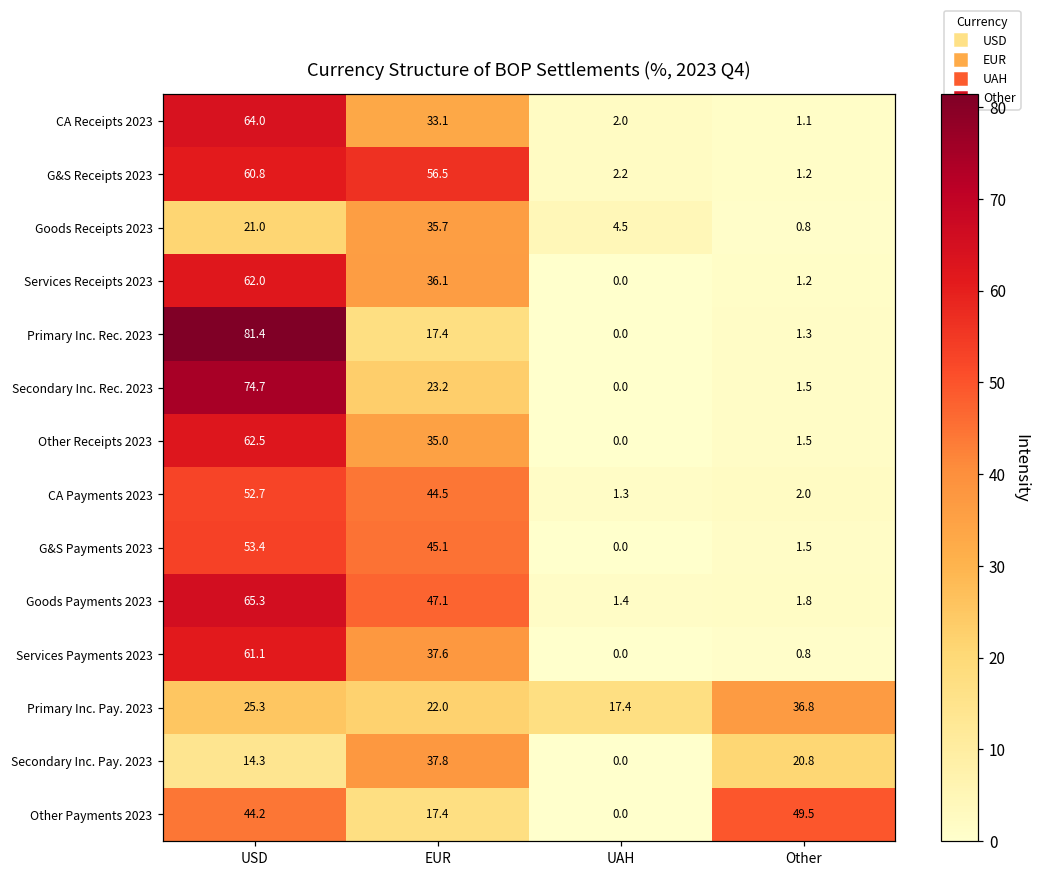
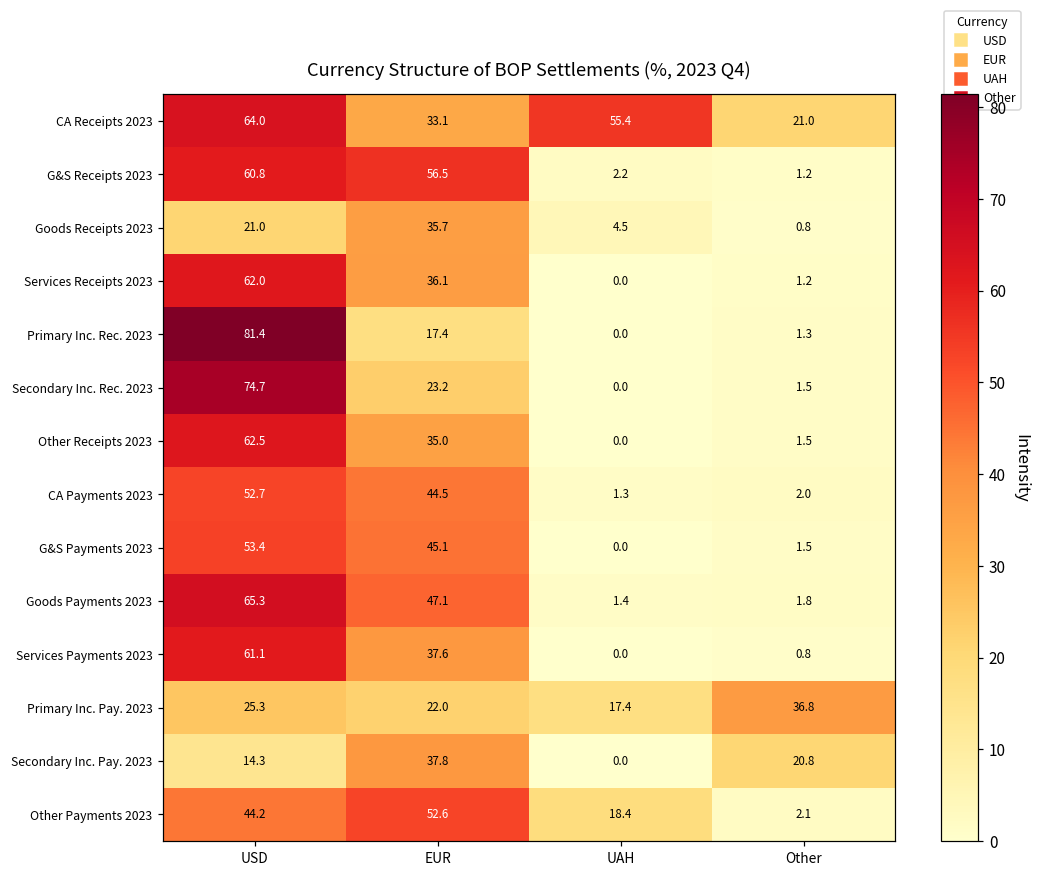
  {
    "CA Receipts 2023": {
      "USD": 64.0,
      "EUR": 33.1,
-     "UAH": 2.0,
-     "Other": 1.1
+     "UAH": 55.4,
+     "Other": 21.0
    },
    "G&S Receipts 2023": {
      "USD": 60.8,
      "EUR": 56.5,
      "UAH": 2.2,
      "Other": 1.2
    },
    "Goods Receipts 2023": {
      "USD": 21.0,
      "EUR": 35.7,
      "UAH": 4.5,
      "Other": 0.8
    },
    "Services Receipts 2023": {
      "USD": 62.0,
      "EUR": 36.1,
      "UAH": 0.0,
      "Other": 1.2
    },
    "Primary Inc. Rec. 2023": {
      "USD": 81.4,
      "EUR": 17.4,
      "UAH": 0.0,
      "Other": 1.3
    },
    "Secondary Inc. Rec. 2023": {
      "USD": 74.7,
      "EUR": 23.2,
      "UAH": 0.0,
      "Other": 1.5
    },
    "Other Receipts 2023": {
      "USD": 62.5,
      "EUR": 35.0,
      "UAH": 0.0,
      "Other": 1.5
    },
    "CA Payments 2023": {
      "USD": 52.7,
      "EUR": 44.5,
      "UAH": 1.3,
      "Other": 2.0
    },
    "G&S Payments 2023": {
      "USD": 53.4,
      "EUR": 45.1,
      "UAH": 0.0,
      "Other": 1.5
    },
    "Goods Payments 2023": {
      "USD": 65.3,
      "EUR": 47.1,
      "UAH": 1.4,
      "Other": 1.8
    },
    "Services Payments 2023": {
      "USD": 61.1,
      "EUR": 37.6,
      "UAH": 0.0,
      "Other": 0.8
    },
    "Primary Inc. Pay. 2023": {
      "USD": 25.3,
      "EUR": 22.0,
      "UAH": 17.4,
      "Other": 36.8
    },
    "Secondary Inc. Pay. 2023": {
      "USD": 14.3,
      "EUR": 37.8,
      "UAH": 0.0,
      "Other": 20.8
    },
    "Other Payments 2023": {
      "USD": 44.2,
-     "EUR": 17.4,
-     "UAH": 0.0,
-     "Other": 49.5
+     "EUR": 52.6,
+     "UAH": 18.4,
+     "Other": 2.1
    }
  }
